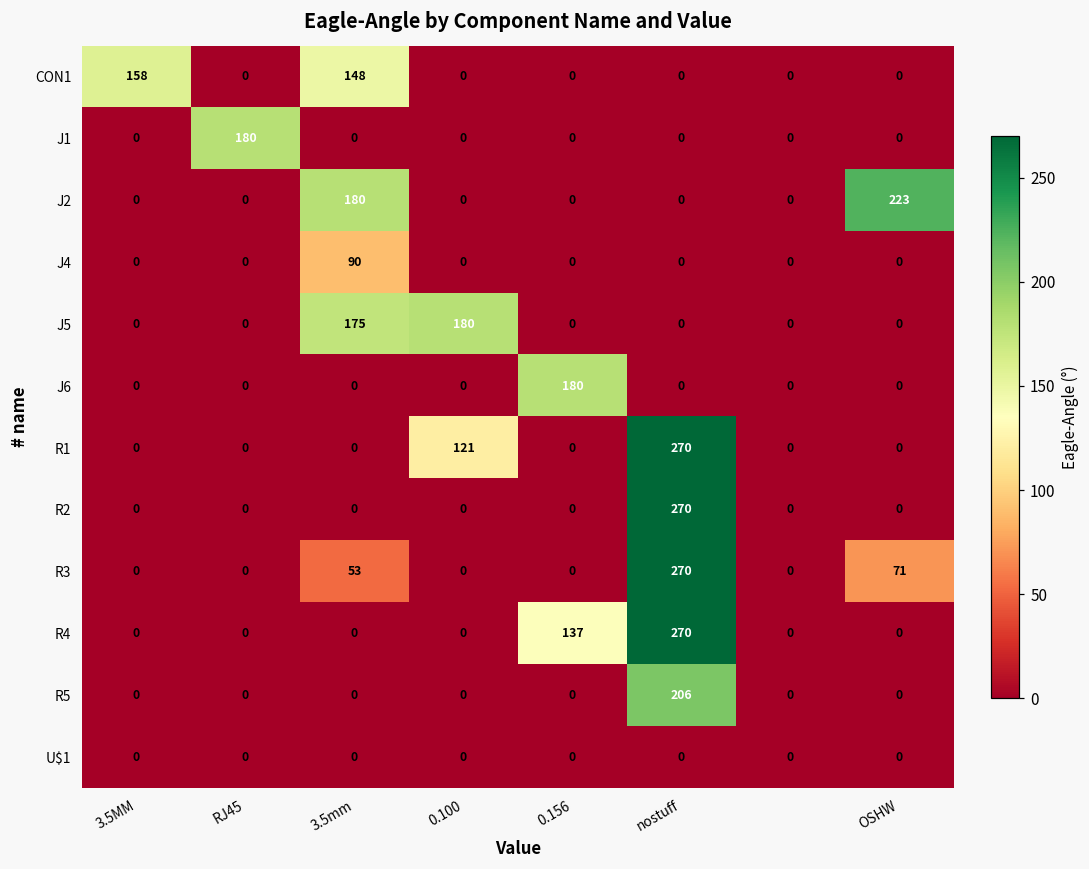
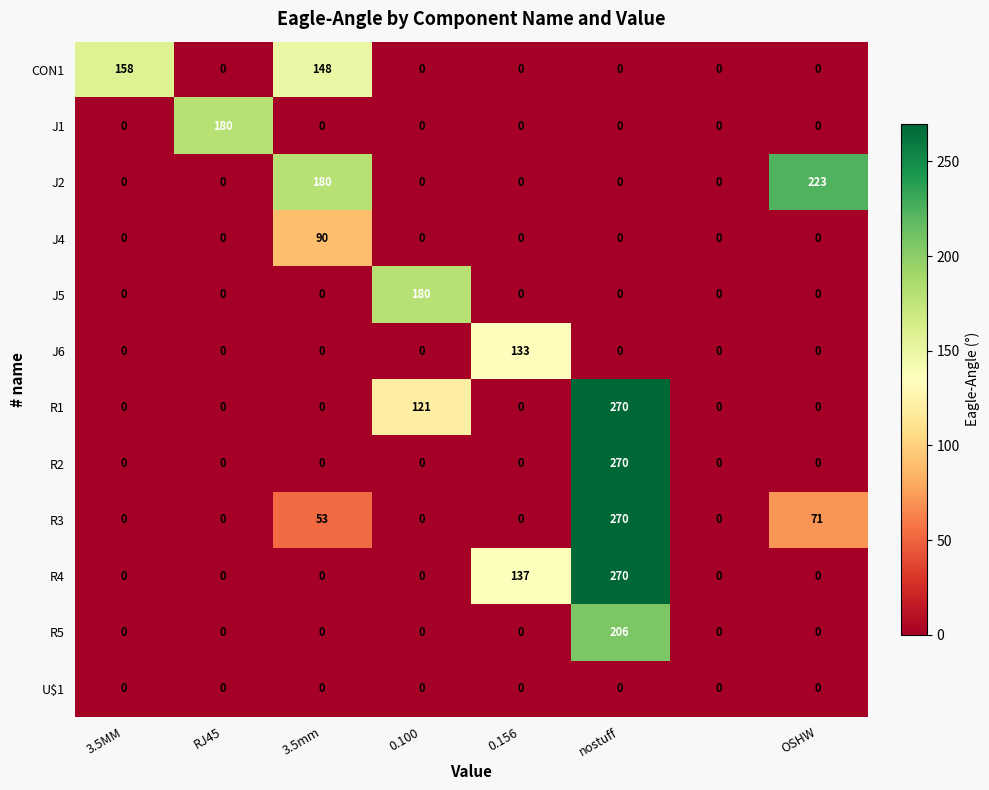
  {
    "CON1": {
      "3.5MM": 158,
      "RJ45": 0,
      "3.5mm": 148,
      "0.100": 0,
      "0.156": 0,
      "nostuff": 0,
      "OSHW": 0
    },
    "J1": {
      "3.5MM": 0,
      "RJ45": 180,
      "3.5mm": 0,
      "0.100": 0,
      "0.156": 0,
      "nostuff": 0,
      "OSHW": 0
    },
    "J2": {
      "3.5MM": 0,
      "RJ45": 0,
      "3.5mm": 180,
      "0.100": 0,
      "0.156": 0,
      "nostuff": 0,
      "OSHW": 223
    },
    "J4": {
      "3.5MM": 0,
      "RJ45": 0,
      "3.5mm": 90,
      "0.100": 0,
      "0.156": 0,
      "nostuff": 0,
      "OSHW": 0
    },
    "J5": {
      "3.5MM": 0,
      "RJ45": 0,
-     "3.5mm": 175,
+     "3.5mm": 0,
      "0.100": 180,
      "0.156": 0,
      "nostuff": 0,
      "OSHW": 0
    },
    "J6": {
      "3.5MM": 0,
      "RJ45": 0,
      "3.5mm": 0,
      "0.100": 0,
-     "0.156": 180,
+     "0.156": 133,
      "nostuff": 0,
      "OSHW": 0
    },
    "R1": {
      "3.5MM": 0,
      "RJ45": 0,
      "3.5mm": 0,
      "0.100": 121,
      "0.156": 0,
      "nostuff": 270,
      "OSHW": 0
    },
    "R2": {
      "3.5MM": 0,
      "RJ45": 0,
      "3.5mm": 0,
      "0.100": 0,
      "0.156": 0,
      "nostuff": 270,
      "OSHW": 0
    },
    "R3": {
      "3.5MM": 0,
      "RJ45": 0,
      "3.5mm": 53,
      "0.100": 0,
      "0.156": 0,
      "nostuff": 270,
      "OSHW": 71
    },
    "R4": {
      "3.5MM": 0,
      "RJ45": 0,
      "3.5mm": 0,
      "0.100": 0,
      "0.156": 137,
      "nostuff": 270,
      "OSHW": 0
    },
    "R5": {
      "3.5MM": 0,
      "RJ45": 0,
      "3.5mm": 0,
      "0.100": 0,
      "0.156": 0,
      "nostuff": 206,
      "OSHW": 0
    },
    "U$1": {
      "3.5MM": 0,
      "RJ45": 0,
      "3.5mm": 0,
      "0.100": 0,
      "0.156": 0,
      "nostuff": 0,
      "OSHW": 0
    }
  }
